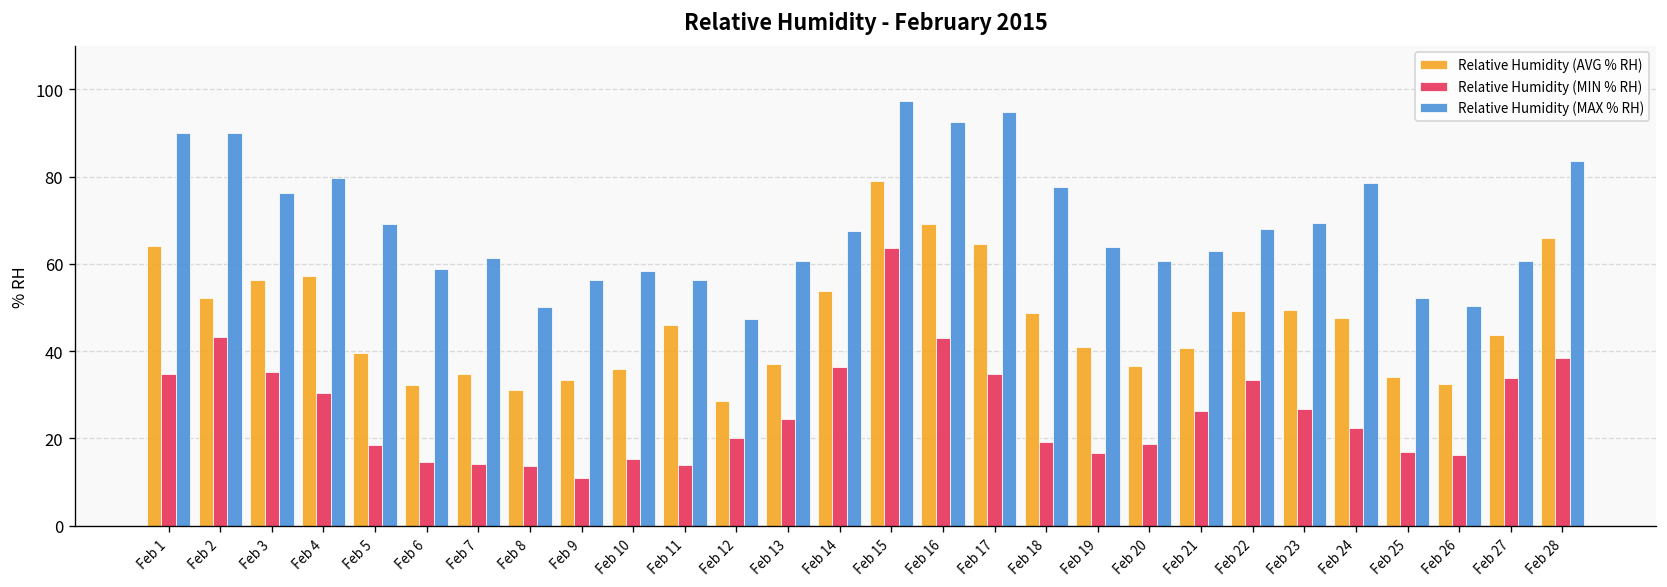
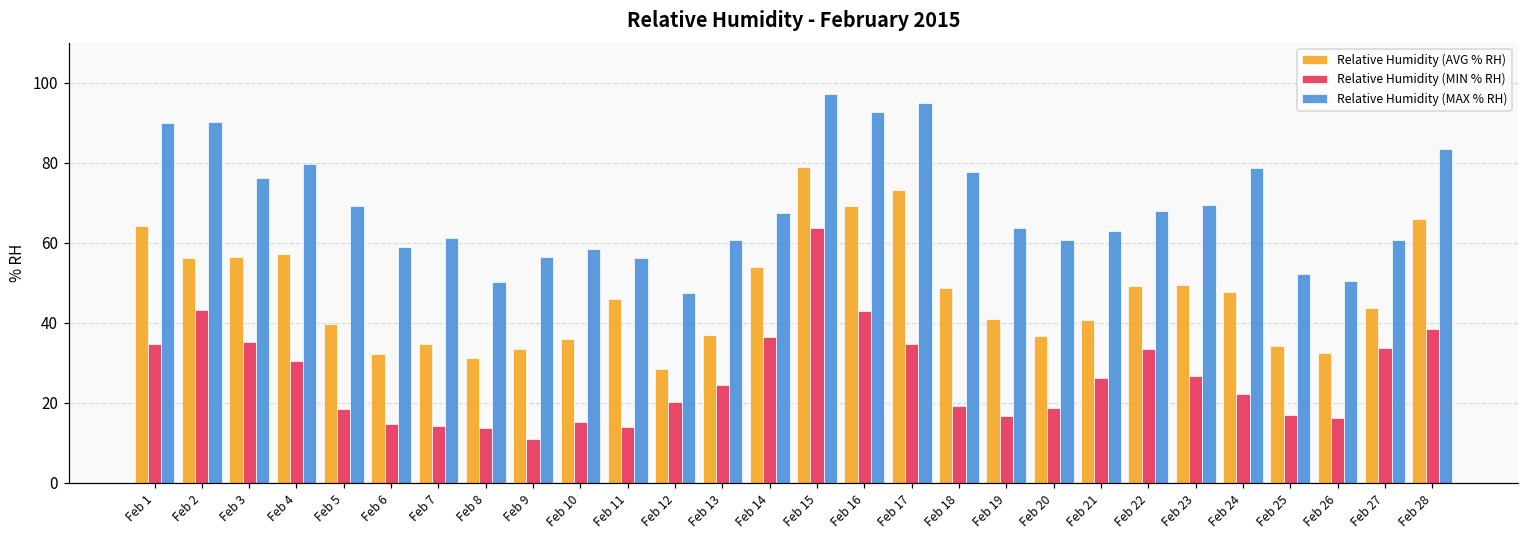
  {
    "Relative Humidity (AVG % RH)": {
      "Feb 1": 64,
-     "Feb 2": 52,
+     "Feb 2": 56,
      "Feb 3": 56,
      "Feb 4": 57,
      "Feb 5": 40,
      "Feb 6": 32,
      "Feb 7": 35,
      "Feb 8": 31,
      "Feb 9": 34,
      "Feb 10": 36,
      "Feb 11": 46,
      "Feb 12": 29,
      "Feb 13": 37,
      "Feb 14": 54,
      "Feb 15": 79,
      "Feb 16": 69,
-     "Feb 17": 65,
+     "Feb 17": 73,
      "Feb 18": 49,
      "Feb 19": 41,
      "Feb 20": 37,
      "Feb 21": 41,
      "Feb 22": 49,
      "Feb 23": 49,
      "Feb 24": 48,
      "Feb 25": 34,
      "Feb 26": 32,
      "Feb 27": 44,
      "Feb 28": 66
    },
    "Relative Humidity (MIN % RH)": {
      "Feb 1": 35,
      "Feb 2": 43,
      "Feb 3": 35,
      "Feb 4": 31,
      "Feb 5": 18,
      "Feb 6": 15,
      "Feb 7": 14,
      "Feb 8": 14,
      "Feb 9": 11,
      "Feb 10": 15,
      "Feb 11": 14,
      "Feb 12": 20,
      "Feb 13": 25,
      "Feb 14": 36,
      "Feb 15": 64,
      "Feb 16": 43,
      "Feb 17": 35,
      "Feb 18": 19,
      "Feb 19": 17,
      "Feb 20": 19,
      "Feb 21": 26,
      "Feb 22": 33,
      "Feb 23": 27,
      "Feb 24": 22,
      "Feb 25": 17,
      "Feb 26": 16,
      "Feb 27": 34,
      "Feb 28": 38
    },
    "Relative Humidity (MAX % RH)": {
      "Feb 1": 90,
      "Feb 2": 90,
      "Feb 3": 76,
      "Feb 4": 80,
      "Feb 5": 69,
      "Feb 6": 59,
      "Feb 7": 61,
      "Feb 8": 50,
      "Feb 9": 56,
      "Feb 10": 58,
      "Feb 11": 56,
      "Feb 12": 47,
      "Feb 13": 61,
      "Feb 14": 68,
      "Feb 15": 97,
      "Feb 16": 93,
      "Feb 17": 95,
      "Feb 18": 78,
      "Feb 19": 64,
      "Feb 20": 61,
      "Feb 21": 63,
      "Feb 22": 68,
      "Feb 23": 69,
      "Feb 24": 79,
      "Feb 25": 52,
      "Feb 26": 50,
      "Feb 27": 61,
      "Feb 28": 84
    }
  }
